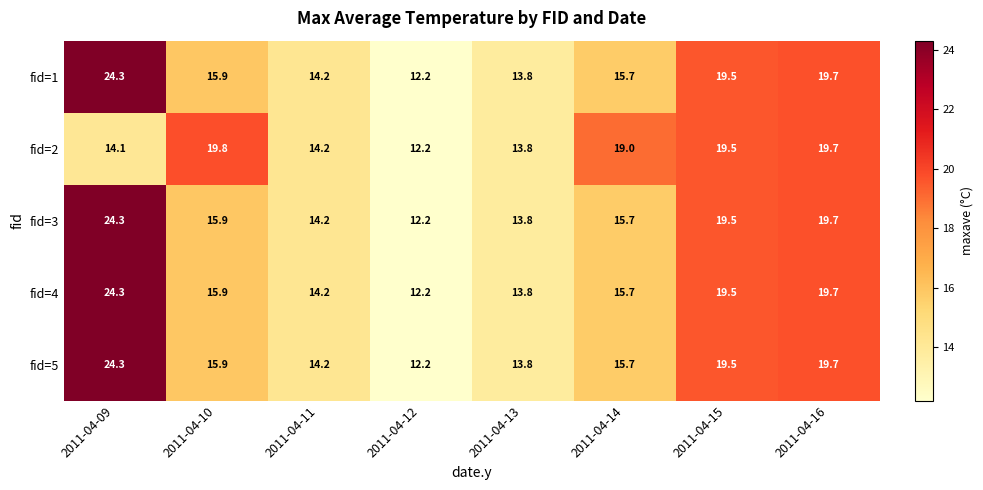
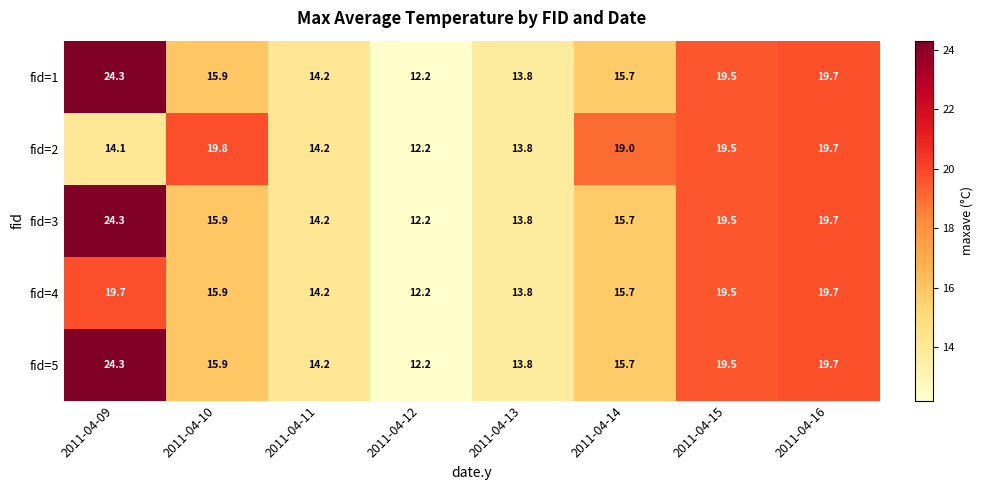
  {
    "fid=1": {
      "2011-04-09": 24.3,
      "2011-04-10": 15.9,
      "2011-04-11": 14.2,
      "2011-04-12": 12.2,
      "2011-04-13": 13.8,
      "2011-04-14": 15.7,
      "2011-04-15": 19.5,
      "2011-04-16": 19.7
    },
    "fid=2": {
      "2011-04-09": 14.1,
      "2011-04-10": 19.8,
      "2011-04-11": 14.2,
      "2011-04-12": 12.2,
      "2011-04-13": 13.8,
      "2011-04-14": 19.0,
      "2011-04-15": 19.5,
      "2011-04-16": 19.7
    },
    "fid=3": {
      "2011-04-09": 24.3,
      "2011-04-10": 15.9,
      "2011-04-11": 14.2,
      "2011-04-12": 12.2,
      "2011-04-13": 13.8,
      "2011-04-14": 15.7,
      "2011-04-15": 19.5,
      "2011-04-16": 19.7
    },
    "fid=4": {
-     "2011-04-09": 24.3,
+     "2011-04-09": 19.7,
      "2011-04-10": 15.9,
      "2011-04-11": 14.2,
      "2011-04-12": 12.2,
      "2011-04-13": 13.8,
      "2011-04-14": 15.7,
      "2011-04-15": 19.5,
      "2011-04-16": 19.7
    },
    "fid=5": {
      "2011-04-09": 24.3,
      "2011-04-10": 15.9,
      "2011-04-11": 14.2,
      "2011-04-12": 12.2,
      "2011-04-13": 13.8,
      "2011-04-14": 15.7,
      "2011-04-15": 19.5,
      "2011-04-16": 19.7
    }
  }
